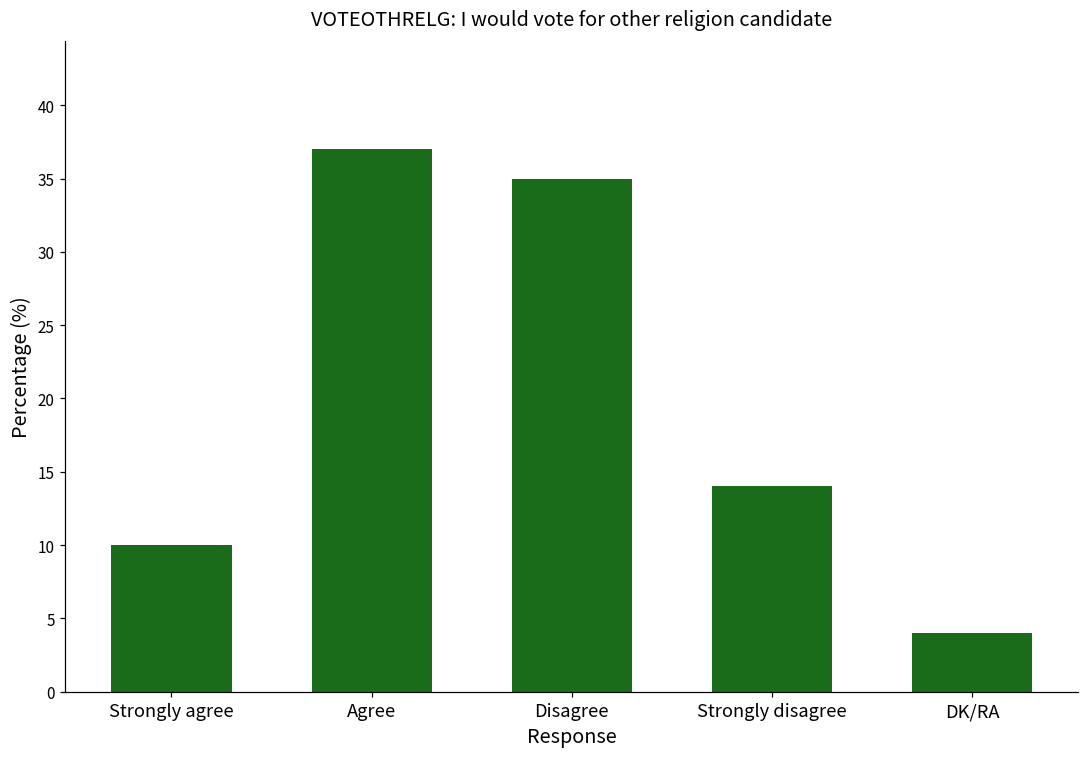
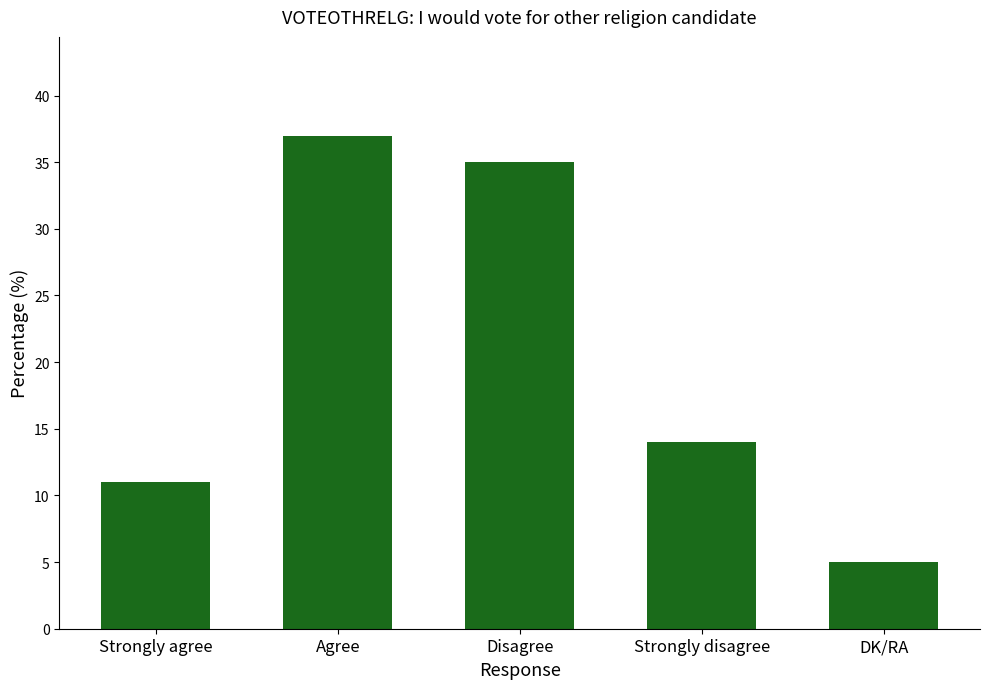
  {
-   "Strongly agree": 10,
+   "Strongly agree": 11,
    "Agree": 37,
    "Disagree": 35,
    "Strongly disagree": 14,
-   "DK/RA": 4
+   "DK/RA": 5
  }
